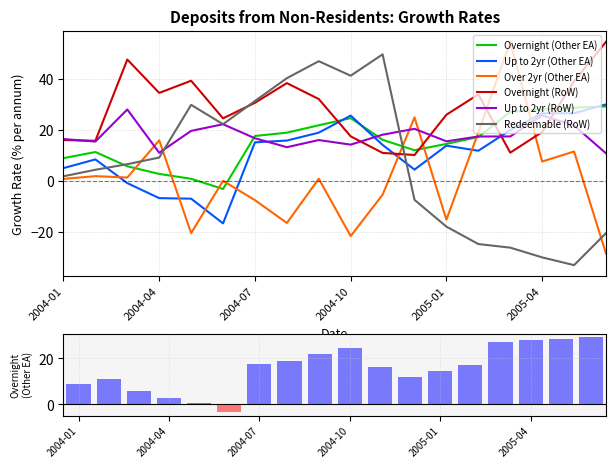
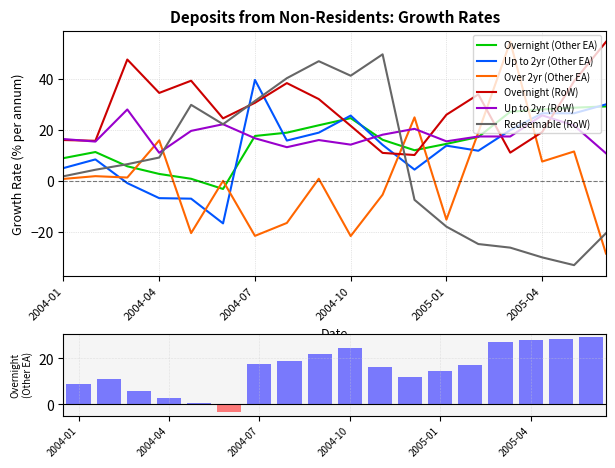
  {
    "Deposits from Non-Residents: Growth Rates": {
      "Overnight (Other EA)": {
        "2004-01": 9,
        "2004-04": 3,
        "2004-10": 25
      },
      "Up to 2yr (Other EA)": {
        "2004-01": 5,
        "2004-04": -7,
-       "2004-07": 15,
+       "2004-07": 40,
        "2004-10": 26
      },
      "Over 2yr (Other EA)": {
        "2004-01": 1,
        "2004-04": 16,
-       "2004-07": -8,
+       "2004-07": -22,
        "2004-10": -22,
        "2005-01": -15,
        "2005-04": 7
      },
      "Overnight (RoW)": {
        "2004-04": 34,
-       "2004-10": 17,
+       "2004-10": 21,
        "2005-01": 26
      },
      "Up to 2yr (RoW)": {
        "2004-04": 11,
        "2004-10": 14
      },
      "Redeemable (RoW)": {
        "2004-01": 2,
        "2004-04": 9,
        "2004-10": 41,
        "2005-01": -18,
        "2005-04": -30
      }
    }
  }
